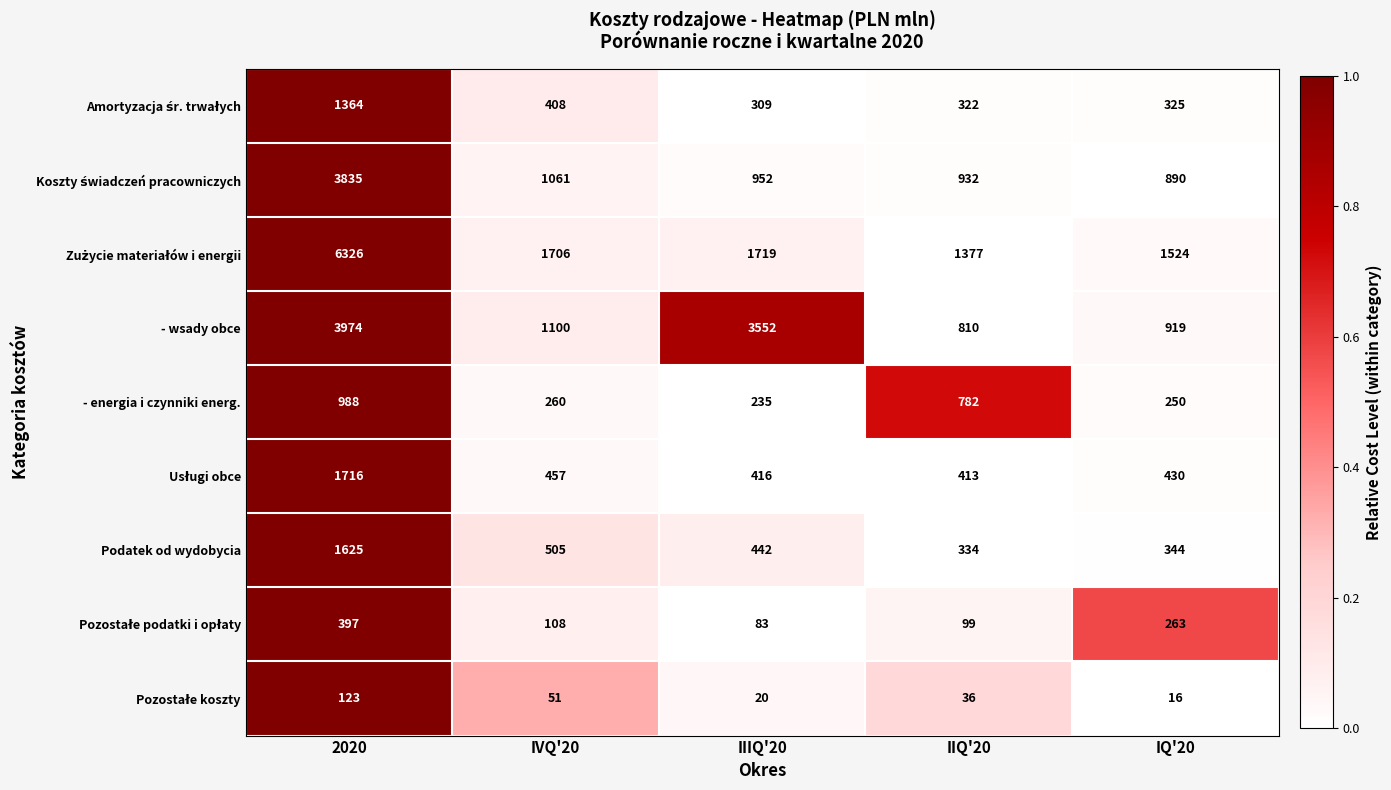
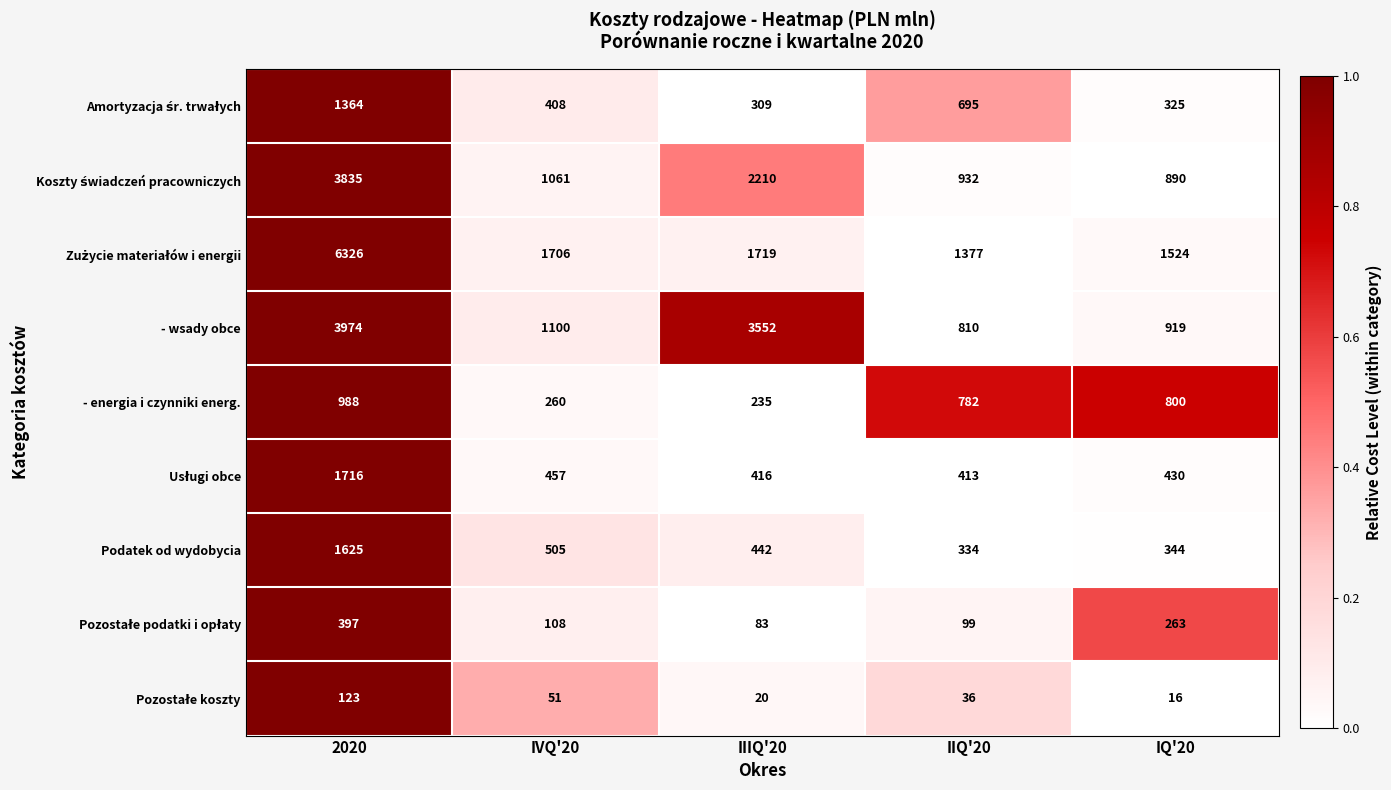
  {
    "Amortyzacja śr. trwałych": {
      "2020": 1364,
      "IVQ'20": 408,
      "IIIQ'20": 309,
-     "IIQ'20": 322,
+     "IIQ'20": 695,
      "IQ'20": 325
    },
    "Koszty świadczeń pracowniczych": {
      "2020": 3835,
      "IVQ'20": 1061,
-     "IIIQ'20": 952,
+     "IIIQ'20": 2210,
      "IIQ'20": 932,
      "IQ'20": 890
    },
    "Zużycie materiałów i energii": {
      "2020": 6326,
      "IVQ'20": 1706,
      "IIIQ'20": 1719,
      "IIQ'20": 1377,
      "IQ'20": 1524
    },
    "- wsady obce": {
      "2020": 3974,
      "IVQ'20": 1100,
      "IIIQ'20": 3552,
      "IIQ'20": 810,
      "IQ'20": 919
    },
    "- energia i czynniki energ.": {
      "2020": 988,
      "IVQ'20": 260,
      "IIIQ'20": 235,
      "IIQ'20": 782,
-     "IQ'20": 250
+     "IQ'20": 800
    },
    "Usługi obce": {
      "2020": 1716,
      "IVQ'20": 457,
      "IIIQ'20": 416,
      "IIQ'20": 413,
      "IQ'20": 430
    },
    "Podatek od wydobycia": {
      "2020": 1625,
      "IVQ'20": 505,
      "IIIQ'20": 442,
      "IIQ'20": 334,
      "IQ'20": 344
    },
    "Pozostałe podatki i opłaty": {
      "2020": 397,
      "IVQ'20": 108,
      "IIIQ'20": 83,
      "IIQ'20": 99,
      "IQ'20": 263
    },
    "Pozostałe koszty": {
      "2020": 123,
      "IVQ'20": 51,
      "IIIQ'20": 20,
      "IIQ'20": 36,
      "IQ'20": 16
    }
  }
